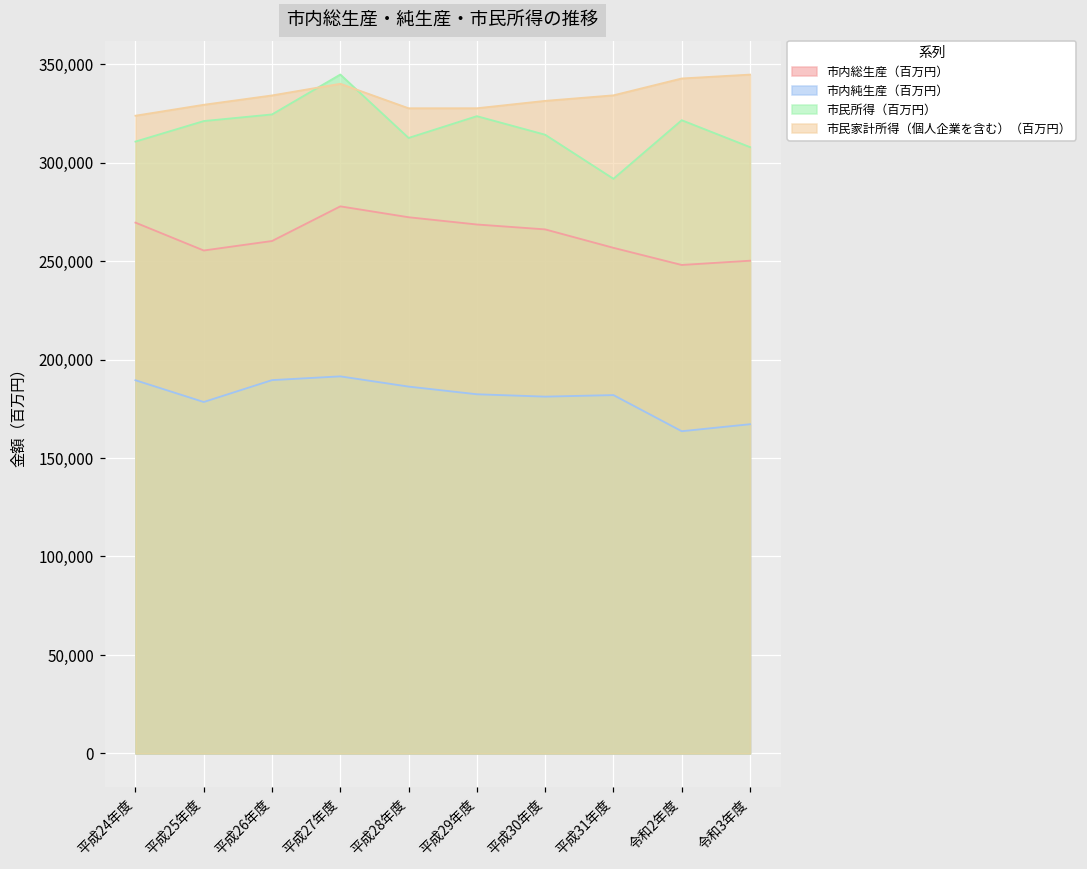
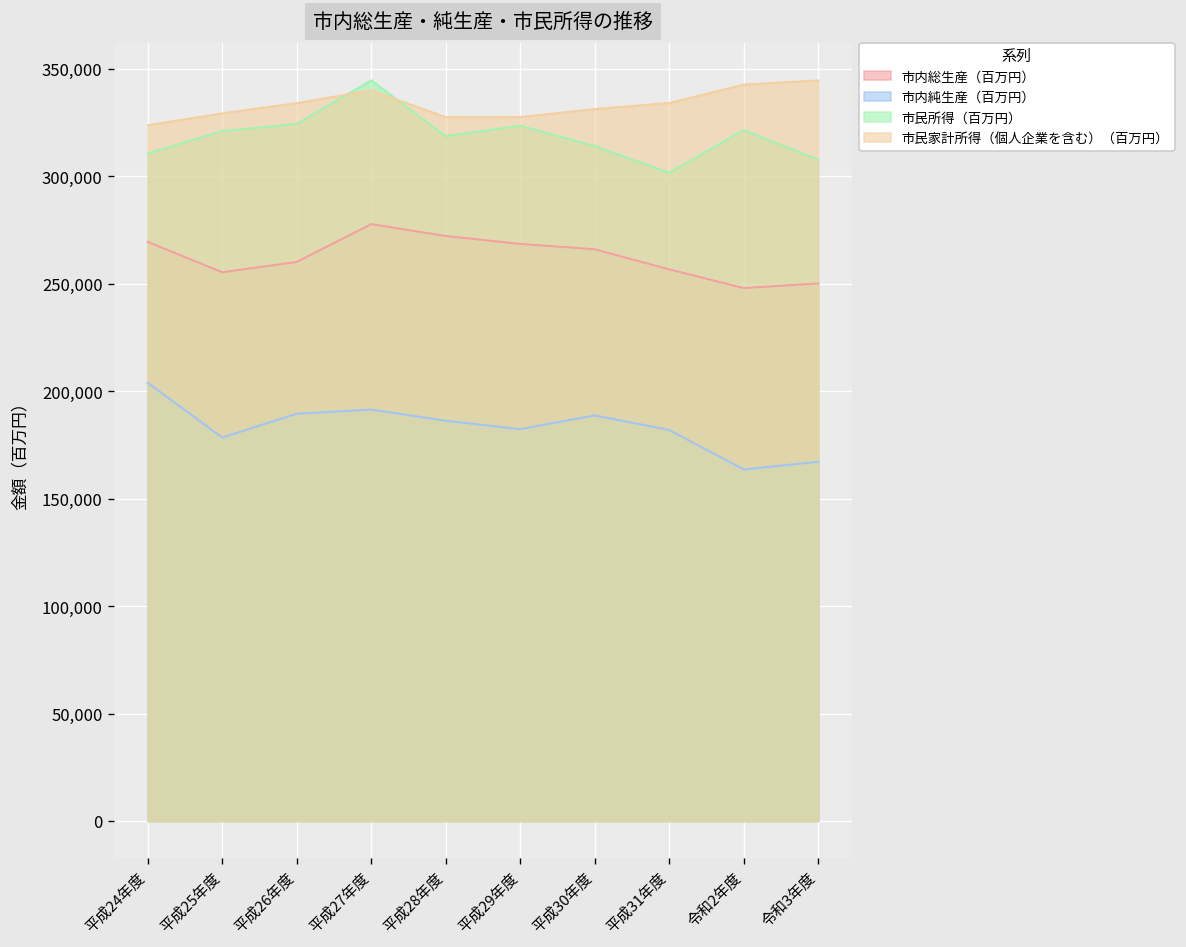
  {
    "市内純生産（百万円）": {
-     "平成24年度": "189,000",
+     "平成24年度": "204,000",
      "平成25年度": "178,000",
      "平成26年度": "190,000",
      "平成27年度": "191,000",
      "平成28年度": "186,000",
      "平成29年度": "182,000",
-     "平成30年度": "181,000",
+     "平成30年度": "189,000",
      "平成31年度": "182,000",
      "令和2年度": "164,000",
      "令和3年度": "167,000"
    },
    "市民所得（百万円）": {
      "平成24年度": "311,000",
      "平成25年度": "321,000",
      "平成26年度": "324,000",
      "平成27年度": "345,000",
-     "平成28年度": "312,000",
+     "平成28年度": "319,000",
      "平成29年度": "324,000",
      "平成30年度": "314,000",
-     "平成31年度": "292,000",
+     "平成31年度": "302,000",
      "令和2年度": "322,000",
      "令和3年度": "308,000"
    }
  }
